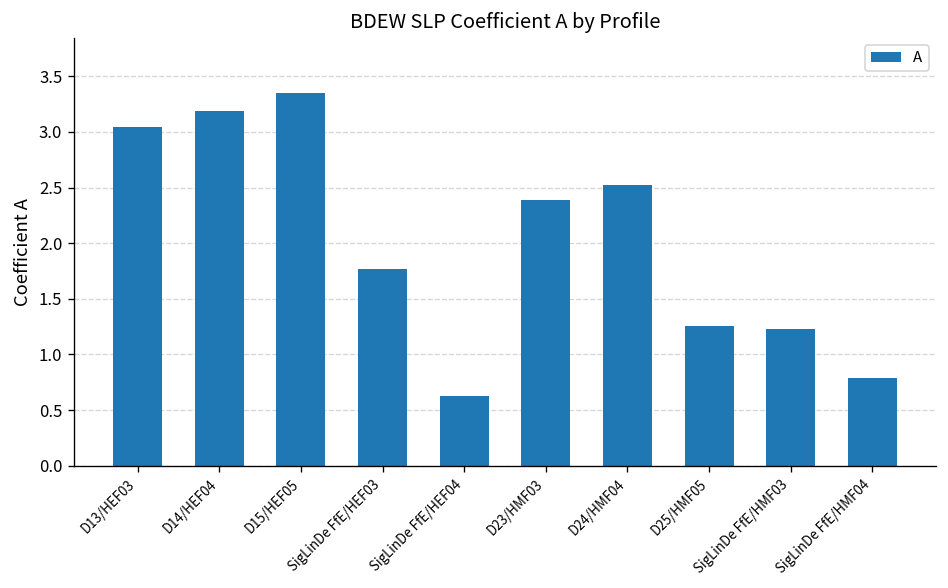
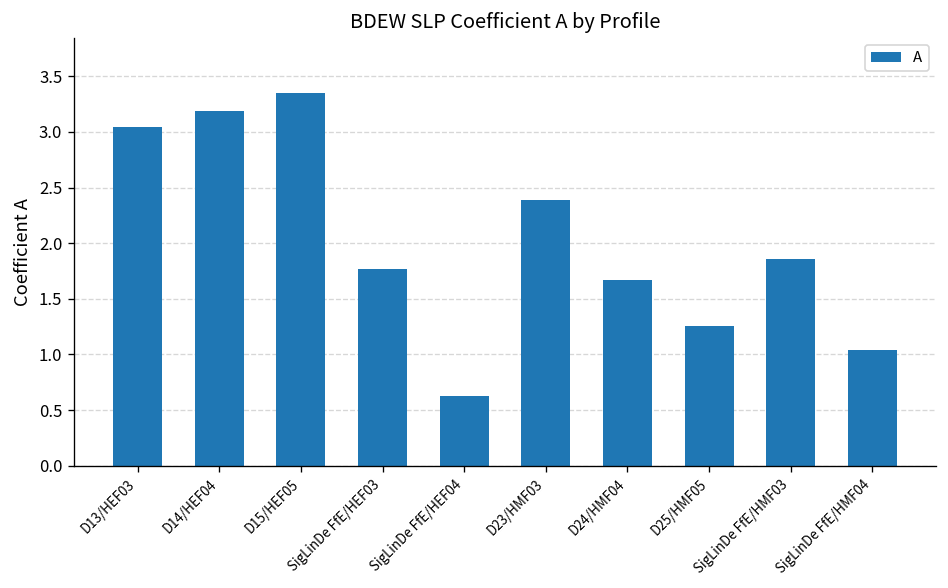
  {
    "D13/HEF03": 3.0,
    "D14/HEF04": 3.2,
    "D15/HEF05": 3.3,
    "SigLinDe FfE/HEF03": 1.8,
    "SigLinDe FfE/HEF04": 0.6,
    "D23/HMF03": 2.4,
-   "D24/HMF04": 2.5,
+   "D24/HMF04": 1.7,
    "D25/HMF05": 1.3,
-   "SigLinDe FfE/HMF03": 1.2,
-   "SigLinDe FfE/HMF04": 0.8
+   "SigLinDe FfE/HMF03": 1.9,
+   "SigLinDe FfE/HMF04": 1.0
  }
